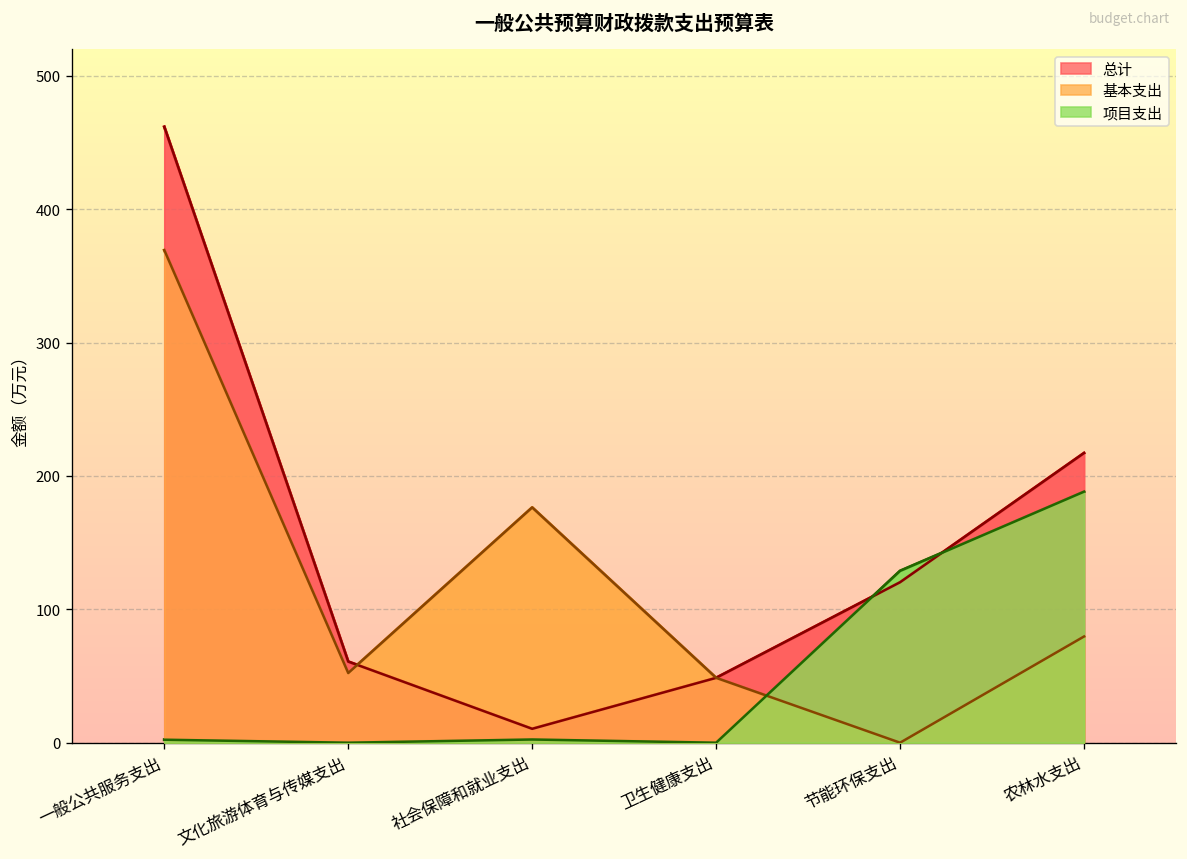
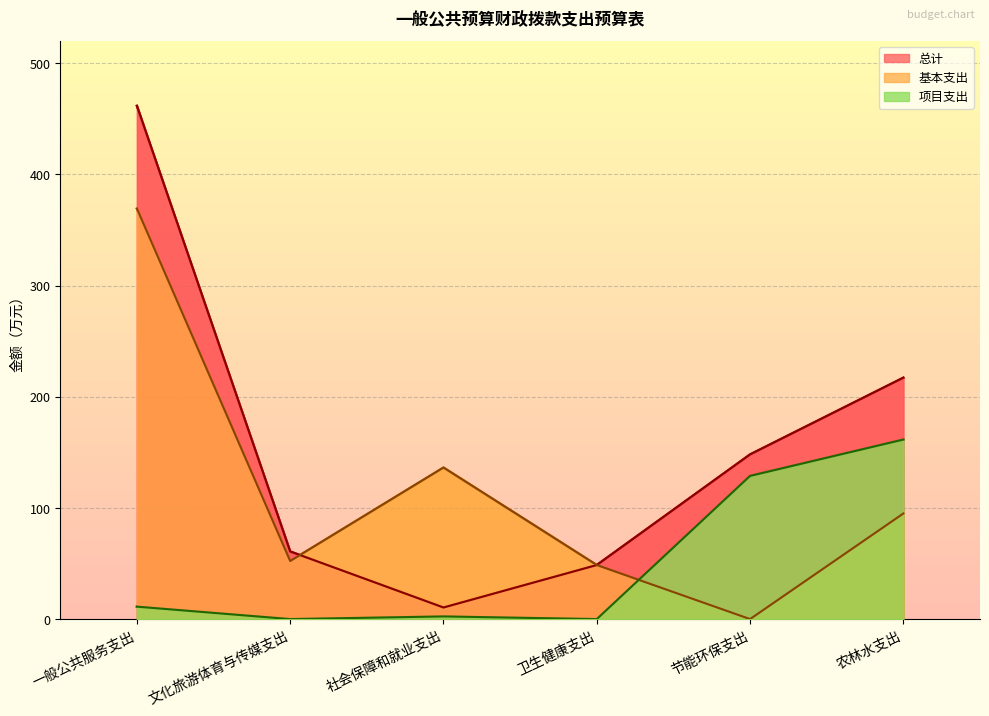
  {
    "总计": {
      "一般公共服务支出": 462,
      "文化旅游体育与传媒支出": 61,
      "社会保障和就业支出": 10,
-     "节能环保支出": 120,
+     "节能环保支出": 148,
      "农林水支出": 217
    },
    "基本支出": {
      "一般公共服务支出": 369,
      "文化旅游体育与传媒支出": 52,
-     "社会保障和就业支出": 176,
+     "社会保障和就业支出": 136,
      "节能环保支出": 0,
-     "农林水支出": 80
+     "农林水支出": 95
    },
    "项目支出": {
-     "一般公共服务支出": 2,
+     "一般公共服务支出": 11,
      "文化旅游体育与传媒支出": 0,
      "社会保障和就业支出": 2,
      "卫生健康支出": 0,
      "节能环保支出": 129,
-     "农林水支出": 188
+     "农林水支出": 162
    }
  }
